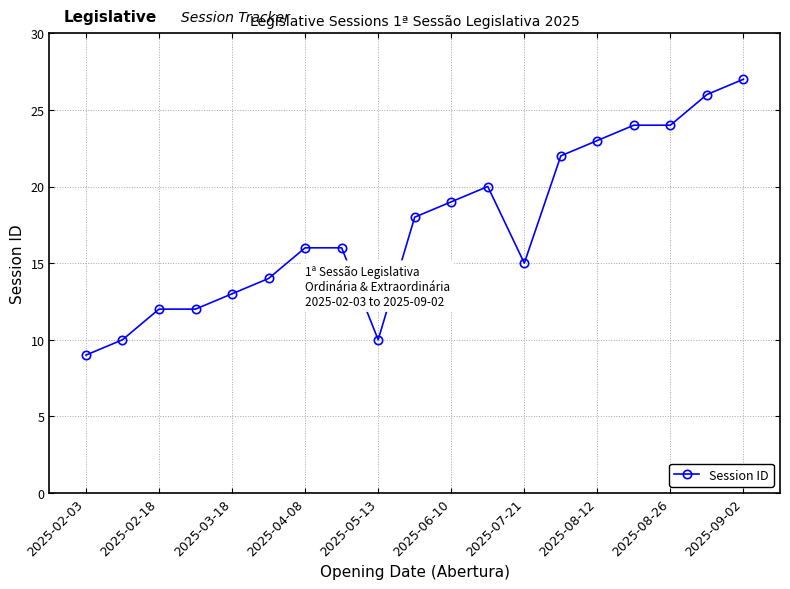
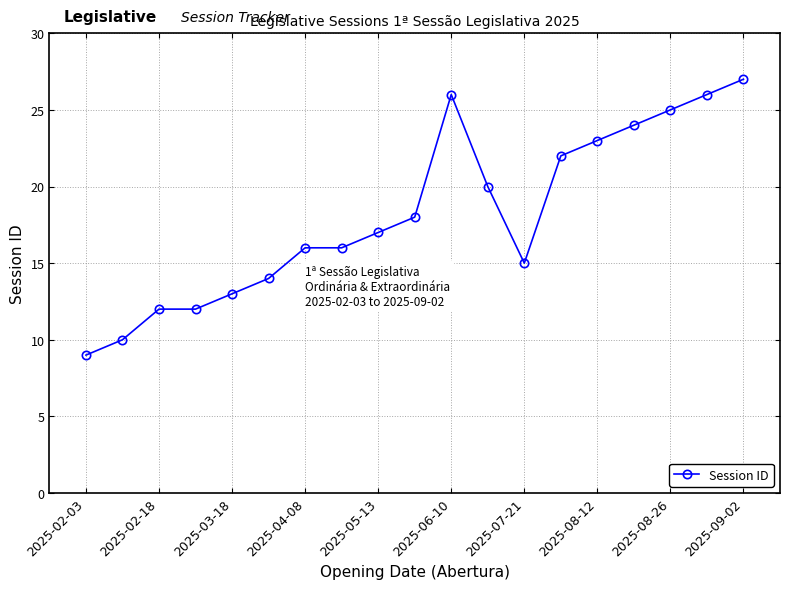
  {
    "2025-02-03": 9,
    "2025-02-18": 12,
    "2025-03-18": 13,
-   "2025-05-13": 10,
-   "2025-06-10": 19,
+   "2025-05-13": 17,
+   "2025-06-10": 26,
    "2025-07-21": 15,
    "2025-08-12": 23,
-   "2025-08-26": 24,
+   "2025-08-26": 25,
    "2025-09-02": 27
  }
